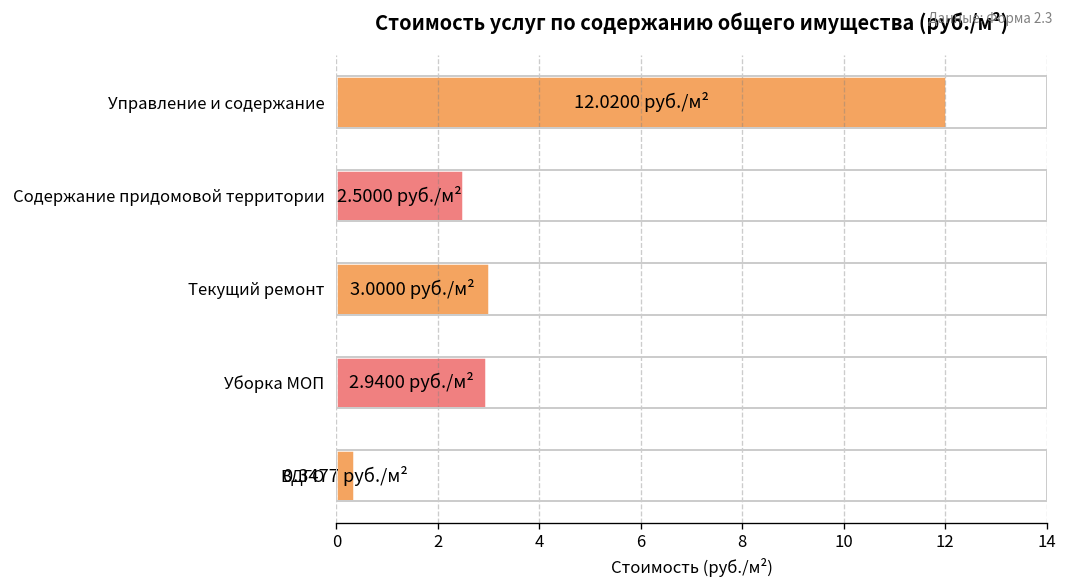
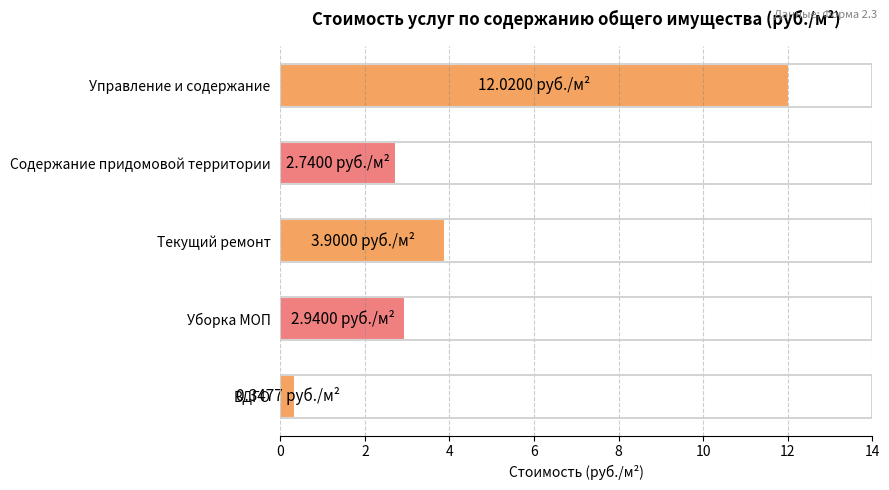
  {
    "Управление и содержание": 12.0200,
-   "Содержание придомовой территории": 2.5000,
-   "Текущий ремонт": 3.0000,
+   "Содержание придомовой территории": 2.7400,
+   "Текущий ремонт": 3.9000,
    "Уборка МОП": 2.9400,
    "ВДГО": 0.3477
  }
